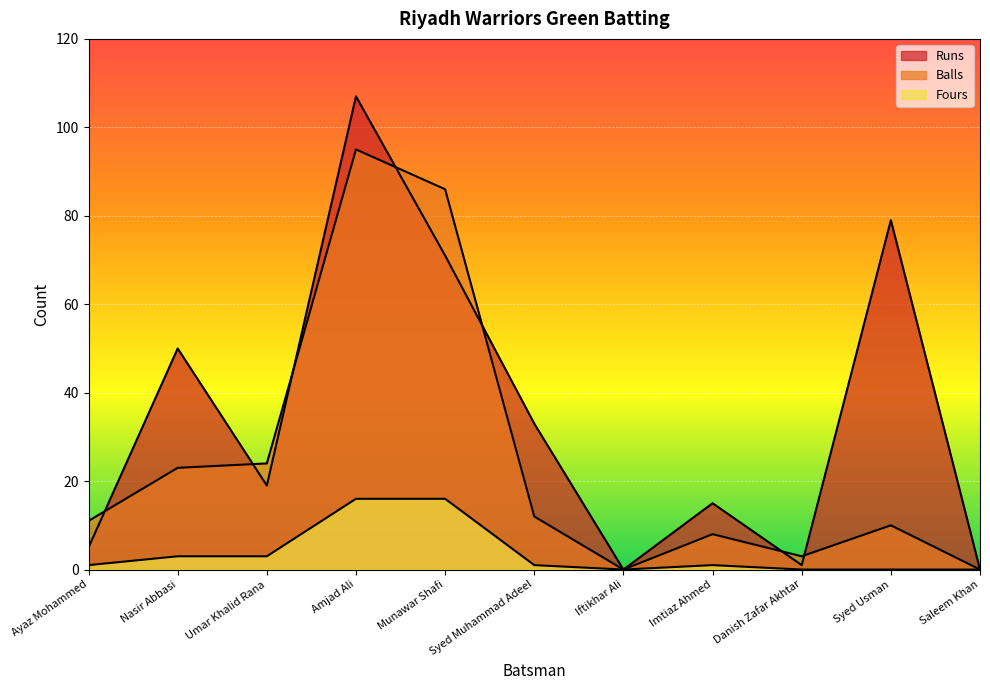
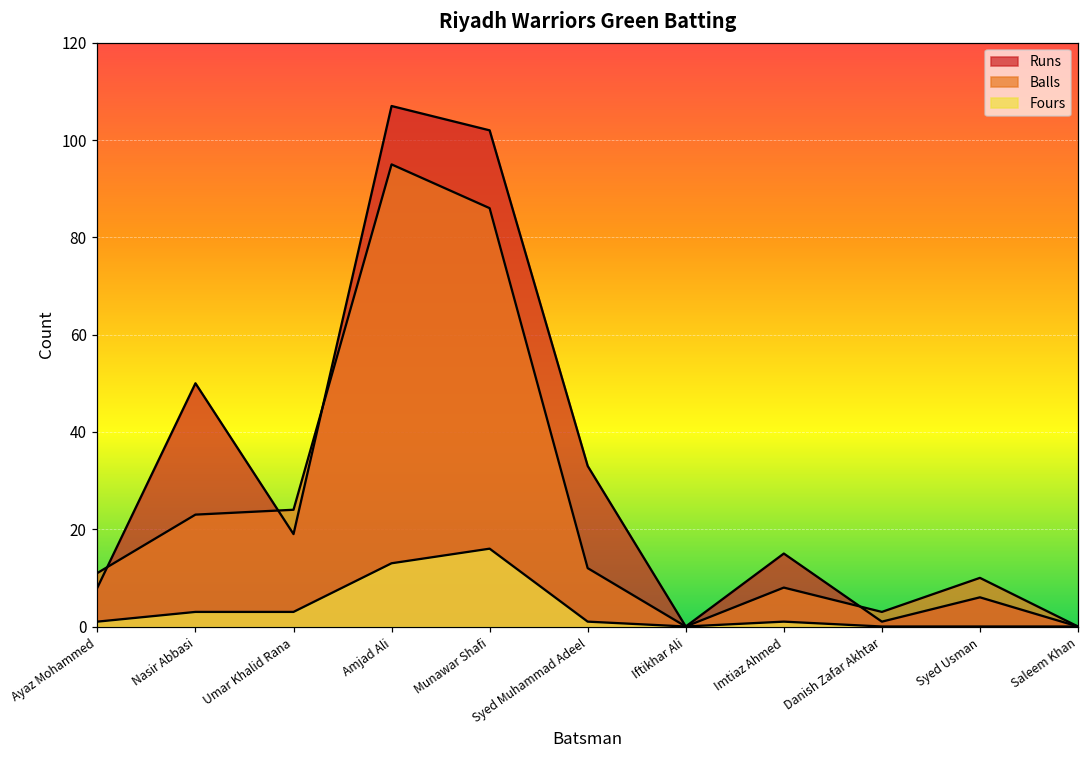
  {
    "Runs": {
-     "Ayaz Mohammed": 5,
+     "Ayaz Mohammed": 8,
      "Nasir Abbasi": 50,
      "Umar Khalid Rana": 19,
      "Amjad Ali": 107,
-     "Munawar Shafi": 71,
+     "Munawar Shafi": 102,
      "Syed Muhammad Adeel": 33,
      "Imtiaz Ahmed": 15,
      "Danish Zafar Akhtar": 1,
-     "Syed Usman": 79
+     "Syed Usman": 6
    },
    "Balls": {
      "Ayaz Mohammed": 11,
      "Nasir Abbasi": 23,
      "Umar Khalid Rana": 24,
      "Amjad Ali": 95,
      "Munawar Shafi": 86,
      "Syed Muhammad Adeel": 12,
      "Imtiaz Ahmed": 8,
      "Danish Zafar Akhtar": 3,
      "Syed Usman": 10
    },
    "Fours": {
      "Ayaz Mohammed": 1,
      "Nasir Abbasi": 3,
      "Umar Khalid Rana": 3,
-     "Amjad Ali": 16,
+     "Amjad Ali": 13,
      "Munawar Shafi": 16,
      "Syed Muhammad Adeel": 1,
      "Imtiaz Ahmed": 1,
      "Danish Zafar Akhtar": 0,
      "Syed Usman": 0
    }
  }
